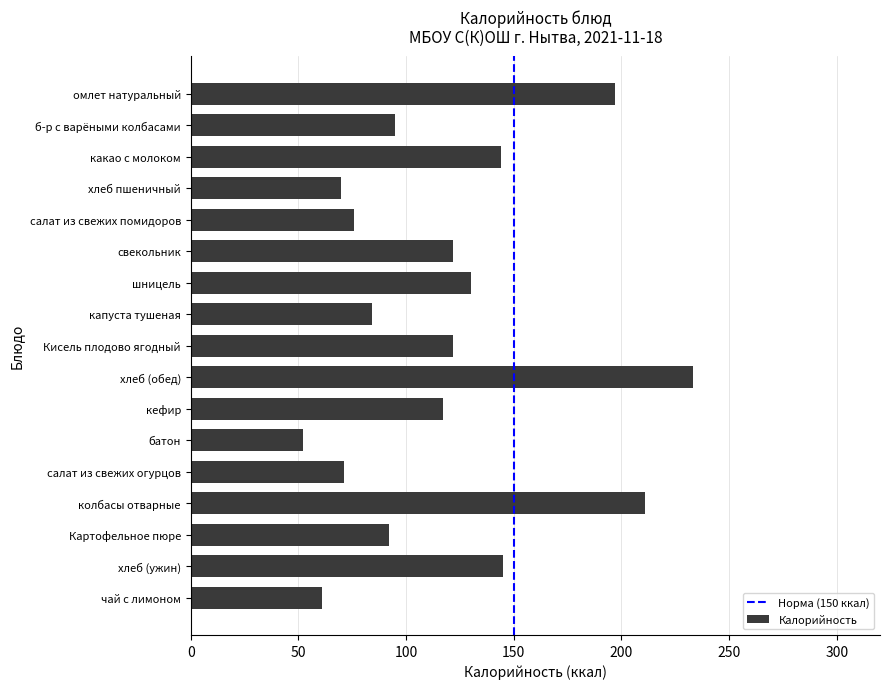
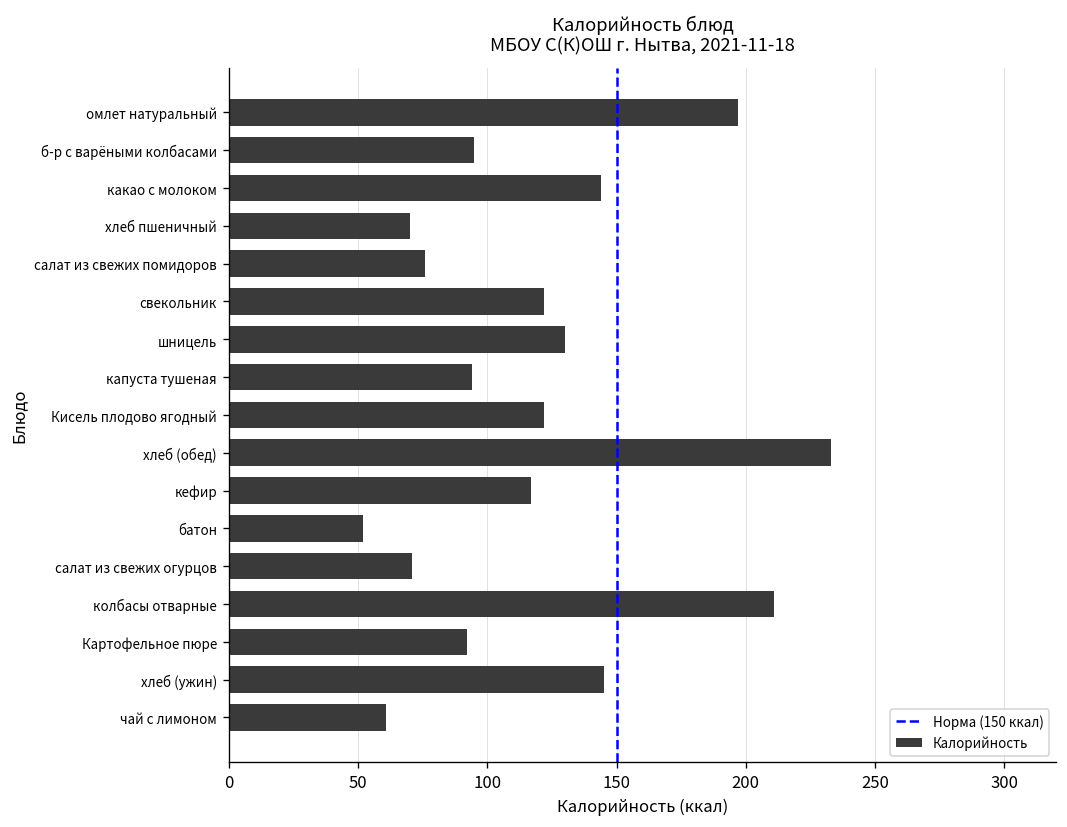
  {
    "омлет натуральный": 197,
    "б-р с варёными колбасами": 95,
    "какао с молоком": 144,
    "хлеб пшеничный": 70,
    "салат из свежих помидоров": 76,
    "свекольник": 122,
    "шницель": 130,
-   "капуста тушеная": 84,
+   "капуста тушеная": 94,
    "Кисель плодово ягодный": 122,
    "хлеб (обед)": 233,
    "кефир": 117,
    "батон": 52,
    "салат из свежих огурцов": 71,
    "колбасы отварные": 211,
    "Картофельное пюре": 92,
    "хлеб (ужин)": 145,
    "чай с лимоном": 61
  }
